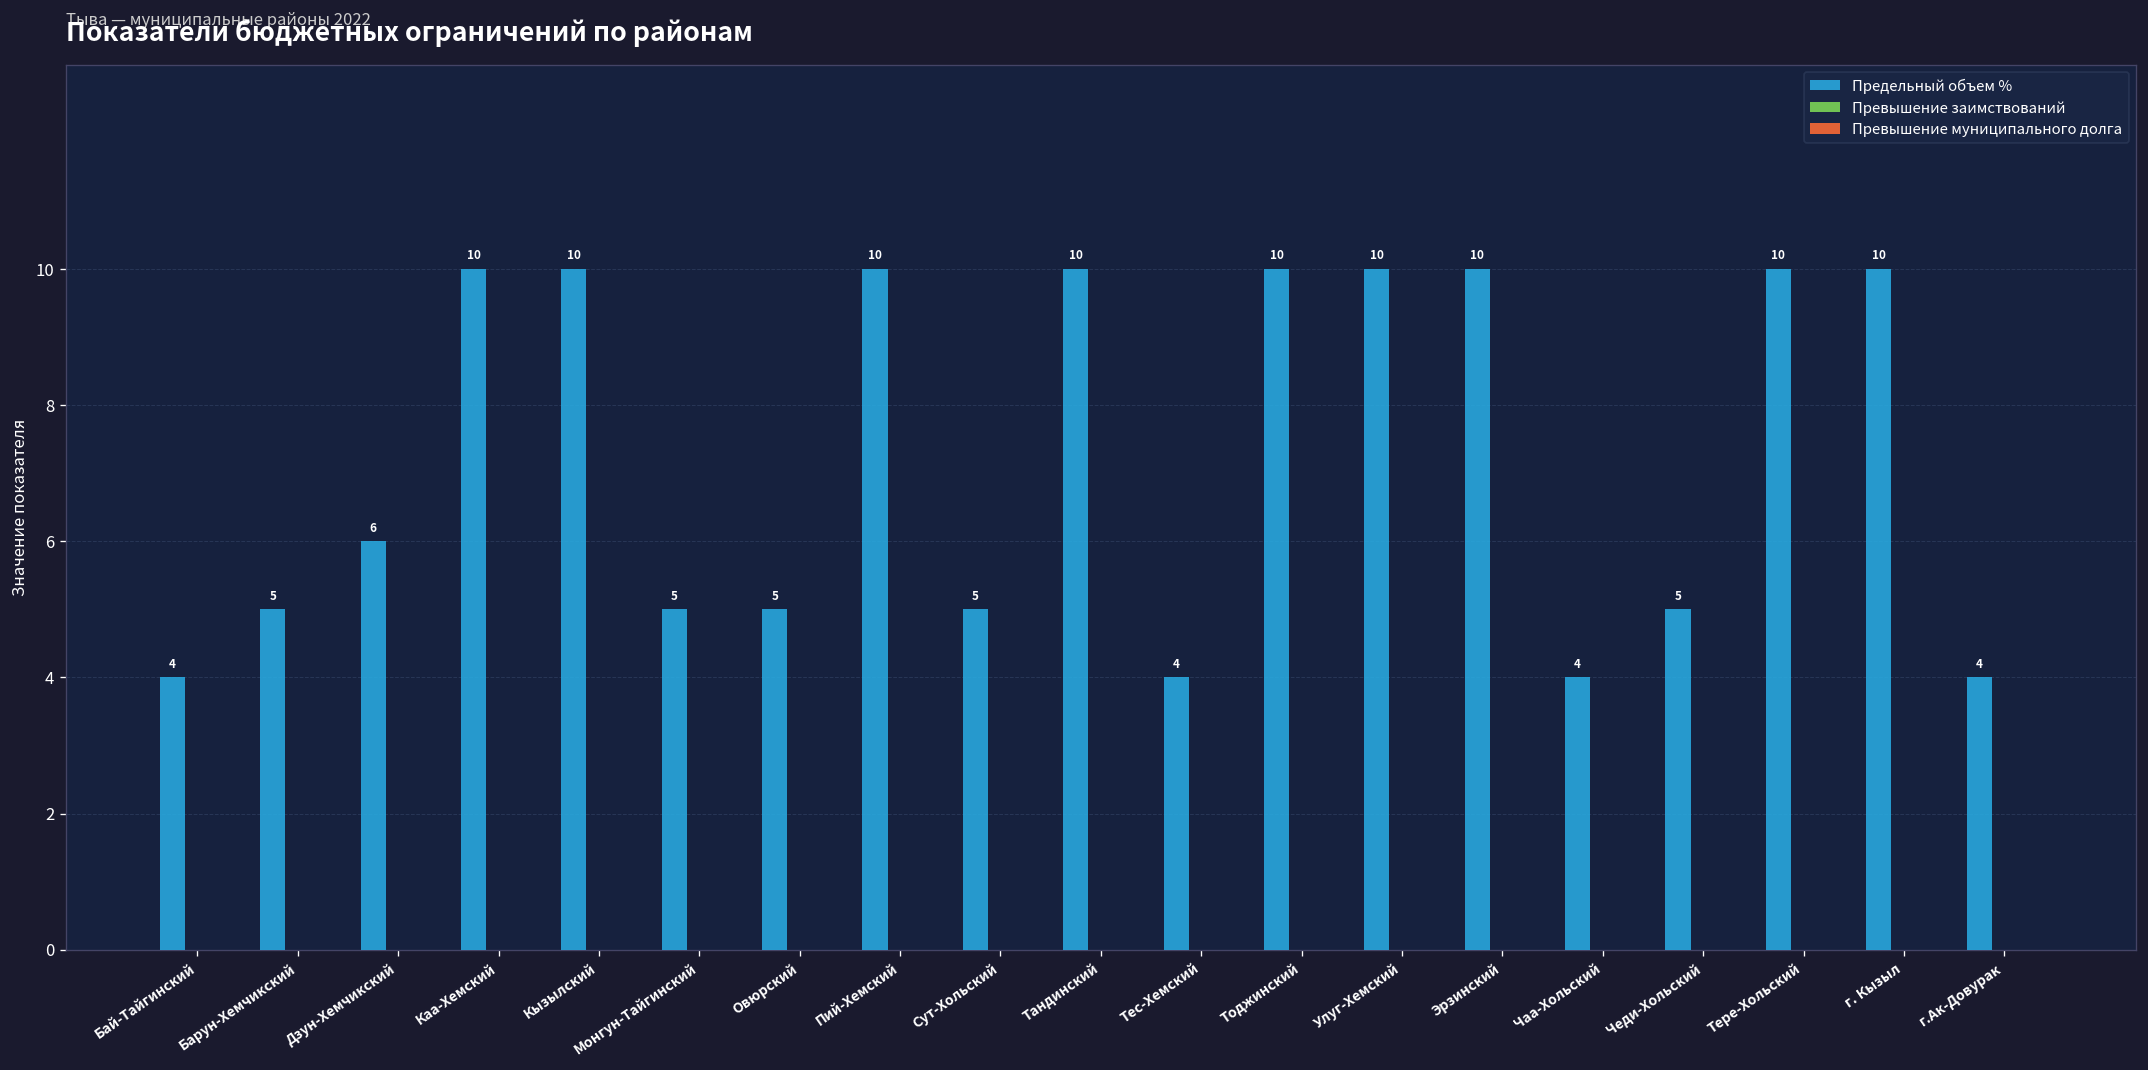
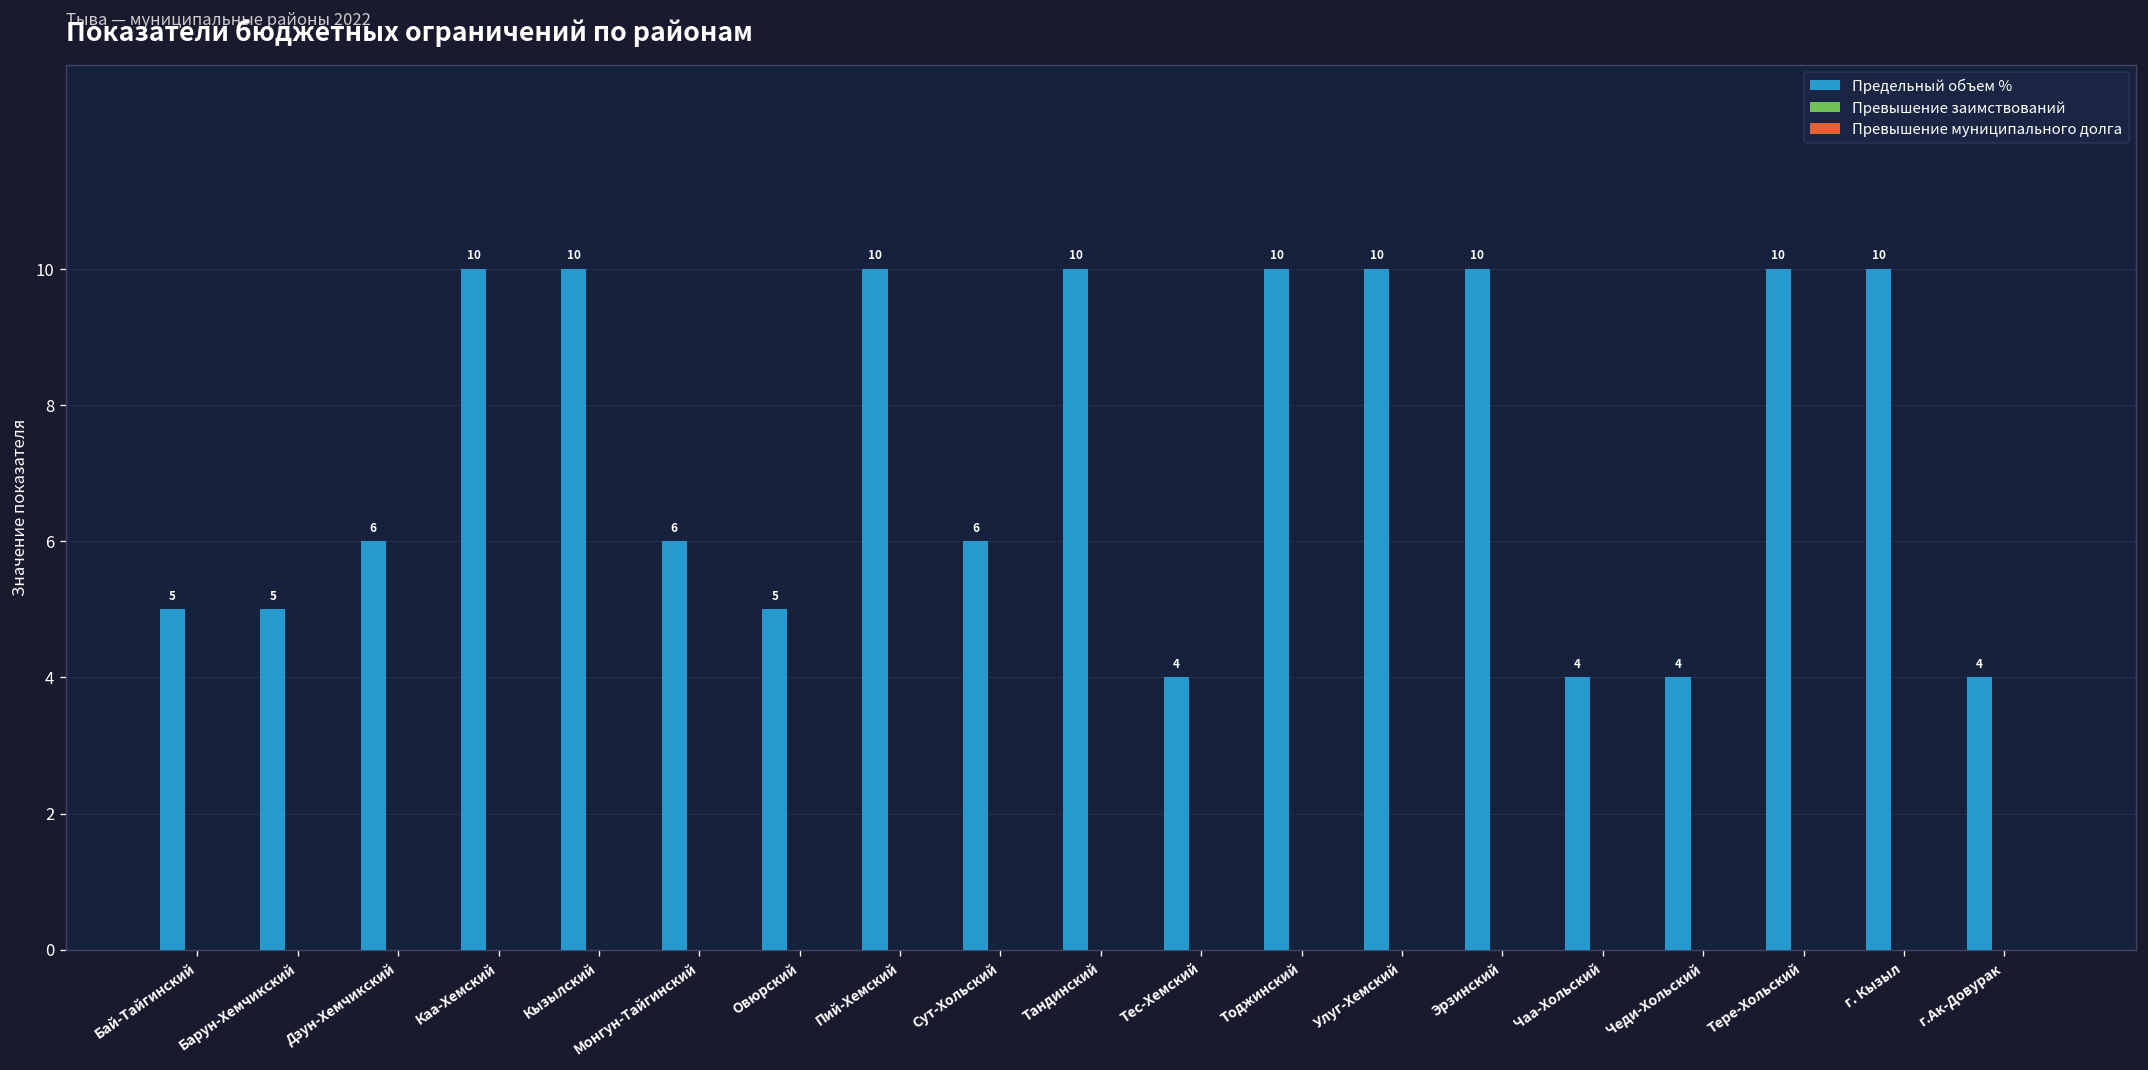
  {
    "Предельный объем %": {
-     "Бай-Тайгинский": 4,
+     "Бай-Тайгинский": 5,
      "Барун-Хемчикский": 5,
      "Дзун-Хемчикский": 6,
      "Каа-Хемский": 10,
      "Кызылский": 10,
-     "Монгун-Тайгинский": 5,
+     "Монгун-Тайгинский": 6,
      "Овюрский": 5,
      "Пий-Хемский": 10,
-     "Сут-Хольский": 5,
+     "Сут-Хольский": 6,
      "Тандинский": 10,
      "Тес-Хемский": 4,
      "Тоджинский": 10,
      "Улуг-Хемский": 10,
      "Эрзинский": 10,
      "Чаа-Хольский": 4,
-     "Чеди-Хольский": 5,
+     "Чеди-Хольский": 4,
      "Тере-Хольский": 10,
      "г. Кызыл": 10,
      "г.Ак-Довурак": 4
    },
    "Превышение заимствований": {
      "Бай-Тайгинский": 0.0,
      "Барун-Хемчикский": 0.0,
      "Дзун-Хемчикский": 0.0,
      "Каа-Хемский": 0.0,
      "Кызылский": 0.0,
      "Монгун-Тайгинский": 0.0,
      "Овюрский": 0.0,
      "Пий-Хемский": 0.0,
      "Сут-Хольский": 0.0,
      "Тандинский": 0.0,
      "Тес-Хемский": 0.0,
      "Тоджинский": 0.0,
      "Улуг-Хемский": 0.0,
      "Эрзинский": 0.0,
      "Чаа-Хольский": 0.0,
      "Чеди-Хольский": 0.0,
      "Тере-Хольский": 0.0,
      "г. Кызыл": 0.0,
      "г.Ак-Довурак": 0.0
    },
    "Превышение муниципального долга": {
      "Бай-Тайгинский": 0.0,
      "Барун-Хемчикский": 0.0,
      "Дзун-Хемчикский": 0.0,
      "Каа-Хемский": 0.0,
      "Кызылский": 0.0,
      "Монгун-Тайгинский": 0.0,
      "Овюрский": 0.0,
      "Пий-Хемский": 0.0,
      "Сут-Хольский": 0.0,
      "Тандинский": 0.0,
      "Тес-Хемский": 0.0,
      "Тоджинский": 0.0,
      "Улуг-Хемский": 0.0,
      "Эрзинский": 0.0,
      "Чаа-Хольский": 0.0,
      "Чеди-Хольский": 0.0,
      "Тере-Хольский": 0.0,
      "г. Кызыл": 0.0,
      "г.Ак-Довурак": 0.0
    }
  }
